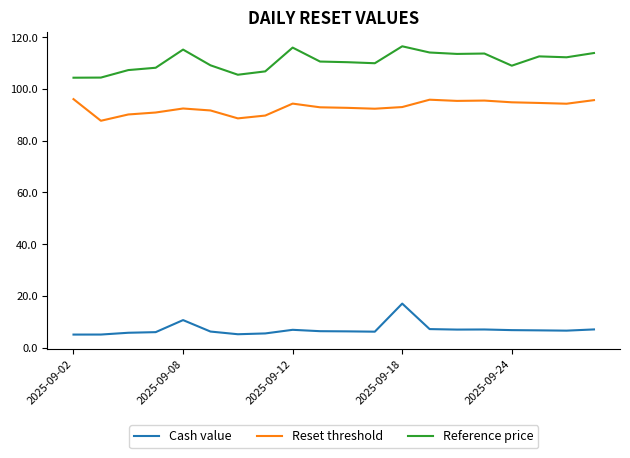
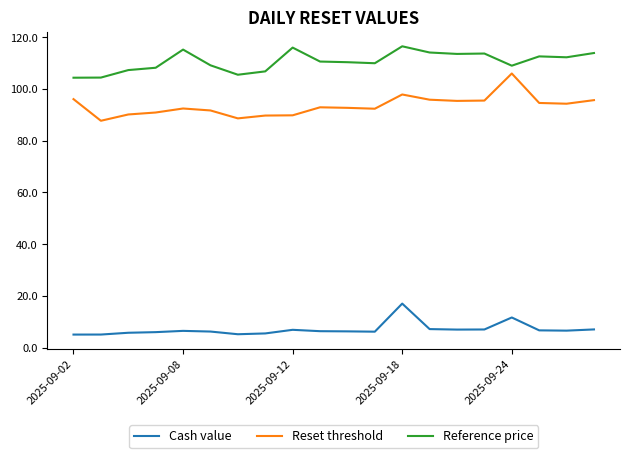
  {
    "Cash value": {
      "2025-09-02": 5,
-     "2025-09-08": 11,
+     "2025-09-08": 6,
      "2025-09-12": 7,
      "2025-09-18": 17,
-     "2025-09-24": 7
+     "2025-09-24": 12
    },
    "Reset threshold": {
      "2025-09-02": 96,
      "2025-09-08": 92,
-     "2025-09-12": 94,
-     "2025-09-18": 93,
-     "2025-09-24": 95
+     "2025-09-12": 90,
+     "2025-09-18": 98,
+     "2025-09-24": 106
    },
    "Reference price": {
      "2025-09-02": 104,
      "2025-09-08": 115,
      "2025-09-12": 116,
      "2025-09-18": 117,
      "2025-09-24": 109
    }
  }
